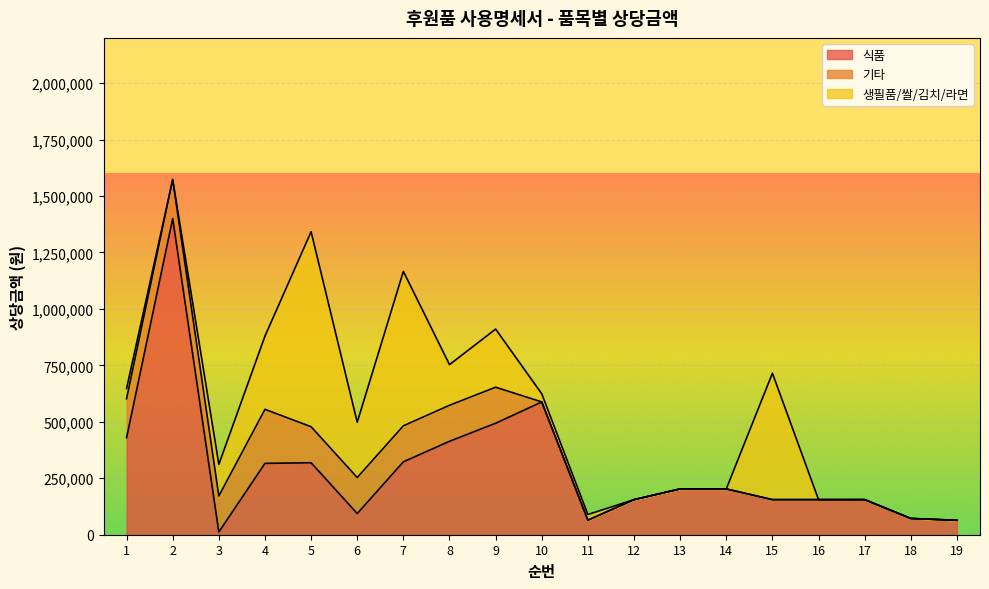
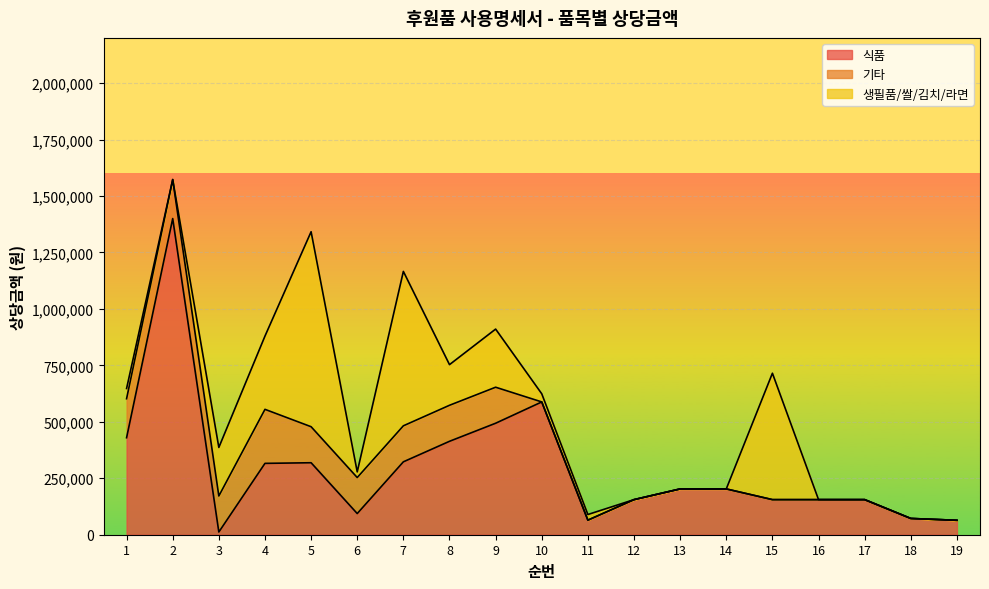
  {
    "생필품/쌀/김치/라면": {
      "1": "50,000",
-     "3": "140,000",
+     "3": "220,000",
      "4": "320,000",
      "5": "860,000",
-     "6": "240,000",
+     "6": "30,000",
      "7": "680,000",
      "8": "180,000",
      "9": "260,000",
      "10": "40,000",
      "11": "30,000",
      "15": "560,000"
    }
  }
